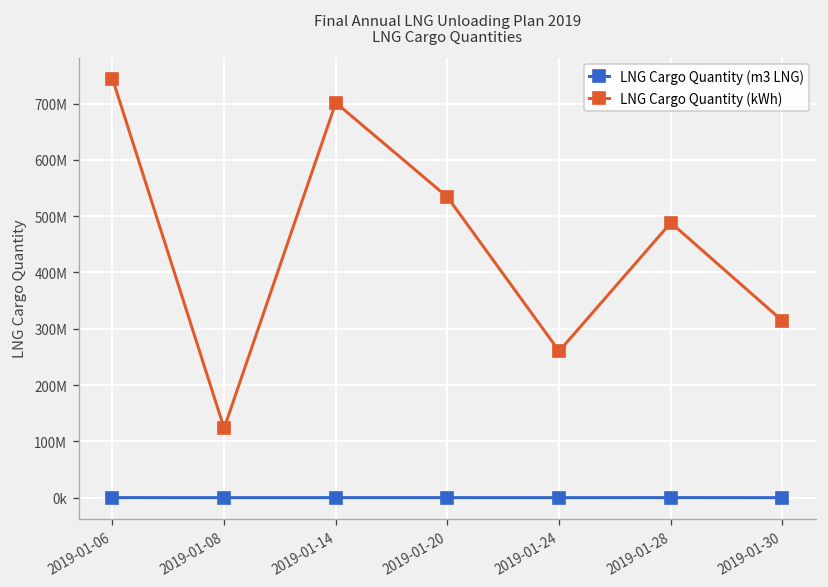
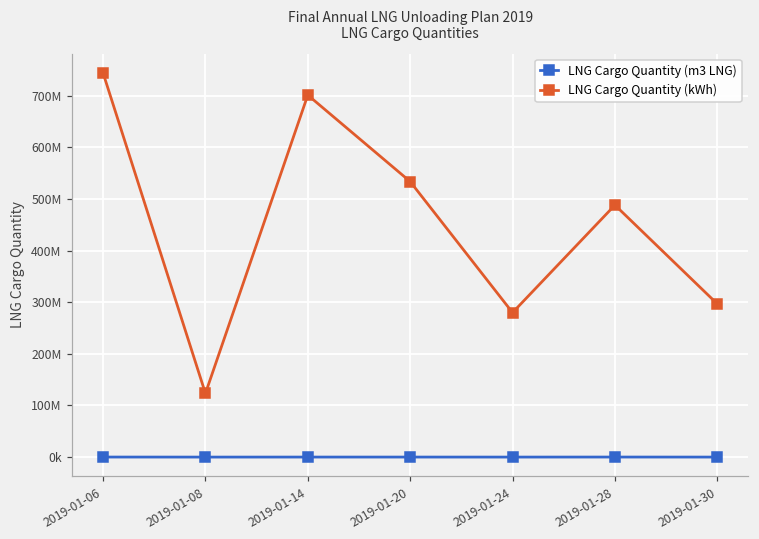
  {
    "LNG Cargo Quantity (m3 LNG)": {
      "2019-01-06": 0,
      "2019-01-08": 0,
      "2019-01-14": 0,
      "2019-01-20": 0,
      "2019-01-24": 0,
      "2019-01-28": 0,
      "2019-01-30": 0
    },
    "LNG Cargo Quantity (kWh)": {
      "2019-01-06": 740000000,
      "2019-01-08": 120000000,
      "2019-01-14": 700000000,
      "2019-01-20": 530000000,
-     "2019-01-24": 260000000,
+     "2019-01-24": 280000000,
      "2019-01-28": 490000000,
-     "2019-01-30": 310000000
+     "2019-01-30": 300000000
    }
  }
